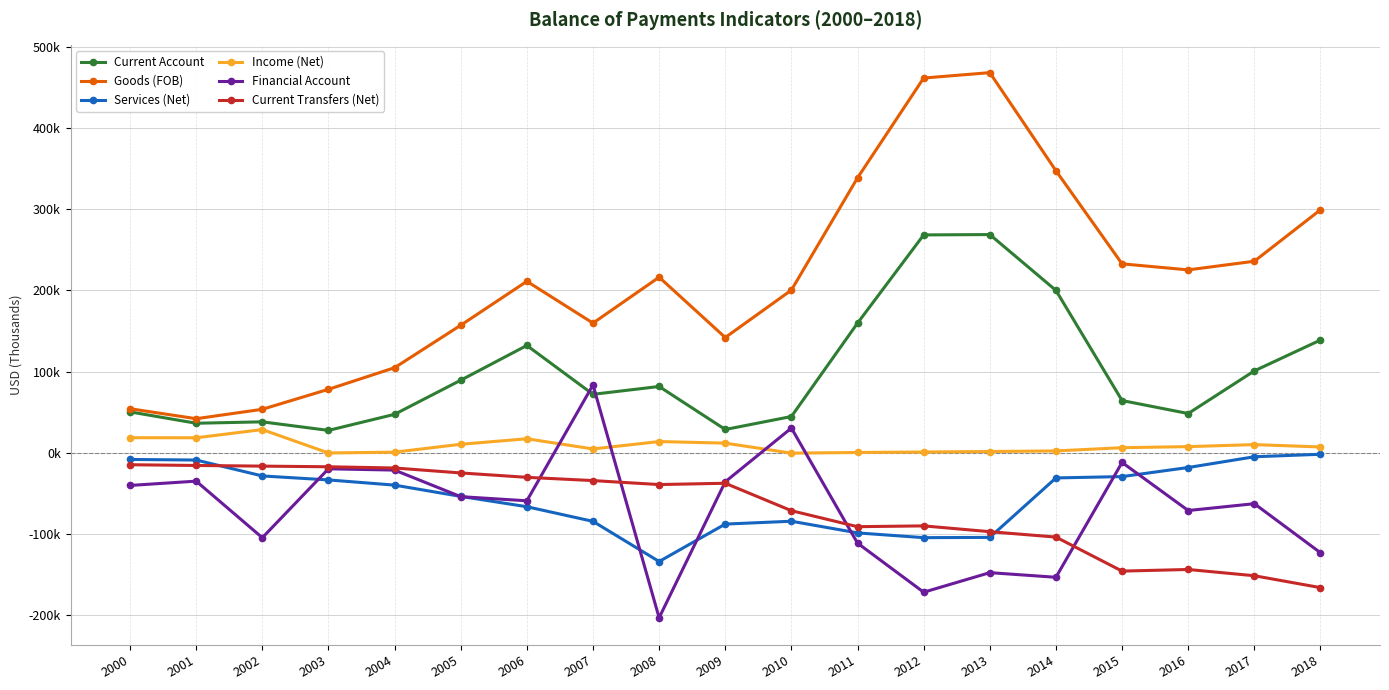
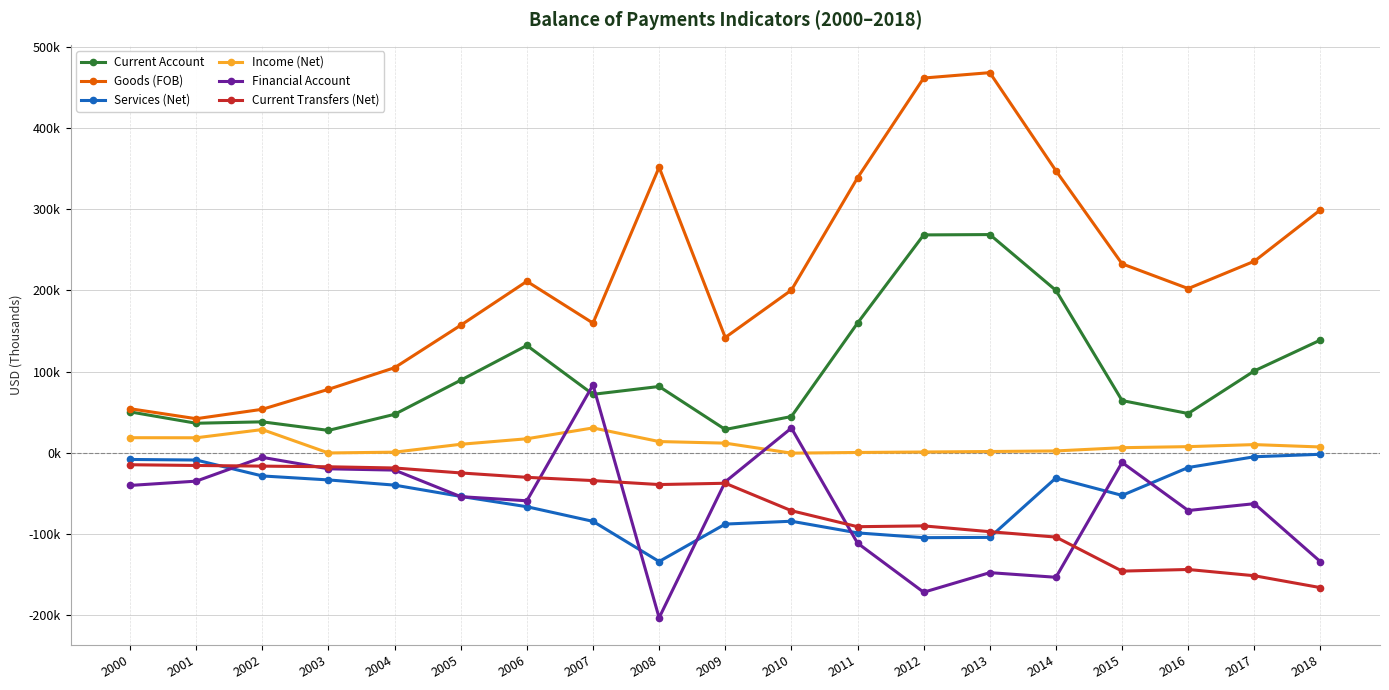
  {
    "Current Account": {
      "2000": 50000,
      "2001": 40000,
      "2002": 40000,
      "2003": 30000,
      "2004": 50000,
      "2005": 90000,
      "2006": 130000,
      "2007": 70000,
      "2008": 80000,
      "2009": 30000,
      "2010": 40000,
      "2011": 160000,
      "2012": 270000,
      "2013": 270000,
      "2014": 200000,
      "2015": 60000,
      "2016": 50000,
      "2017": 100000,
      "2018": 140000
    },
    "Goods (FOB)": {
      "2000": 50000,
      "2001": 40000,
      "2002": 50000,
      "2003": 80000,
      "2004": 100000,
      "2005": 160000,
      "2006": 210000,
      "2007": 160000,
-     "2008": 220000,
+     "2008": 350000,
      "2009": 140000,
      "2010": 200000,
      "2011": 340000,
      "2012": 460000,
      "2013": 470000,
      "2014": 350000,
      "2015": 230000,
-     "2016": 230000,
+     "2016": 200000,
      "2017": 240000,
      "2018": 300000
    },
    "Services (Net)": {
      "2000": -10000,
      "2001": -10000,
      "2002": -30000,
      "2003": -30000,
      "2004": -40000,
      "2006": -70000,
      "2007": -80000,
      "2008": -130000,
      "2009": -90000,
      "2010": -80000,
      "2011": -100000,
      "2012": -100000,
      "2013": -100000,
      "2014": -30000,
-     "2015": -30000,
+     "2015": -50000,
      "2016": -20000,
      "2017": 0,
      "2018": 0
    },
    "Income (Net)": {
      "2000": 20000,
      "2001": 20000,
      "2002": 30000,
      "2003": 0,
      "2004": 0,
      "2005": 10000,
      "2006": 20000,
-     "2007": 0,
+     "2007": 30000,
      "2008": 10000,
      "2009": 10000,
      "2010": 0,
      "2011": 0,
      "2012": 0,
      "2013": 0,
      "2014": 0,
      "2015": 10000,
      "2016": 10000,
      "2017": 10000,
      "2018": 10000
    },
    "Financial Account": {
      "2000": -40000,
      "2001": -30000,
-     "2002": -100000,
+     "2002": -10000,
      "2006": -60000,
      "2007": 80000,
      "2008": -200000,
      "2010": 30000,
      "2011": -110000,
      "2012": -170000,
      "2013": -150000,
      "2014": -150000,
      "2015": -10000,
      "2016": -70000,
      "2017": -60000,
-     "2018": -120000
+     "2018": -130000
    },
    "Current Transfers (Net)": {
      "2000": -10000,
      "2001": -20000,
      "2002": -20000,
      "2005": -20000,
      "2006": -30000,
      "2007": -30000,
      "2008": -40000,
      "2010": -70000,
      "2011": -90000,
      "2012": -90000,
      "2013": -100000,
      "2014": -100000,
      "2015": -150000,
      "2016": -140000,
      "2017": -150000,
      "2018": -170000
    }
  }
